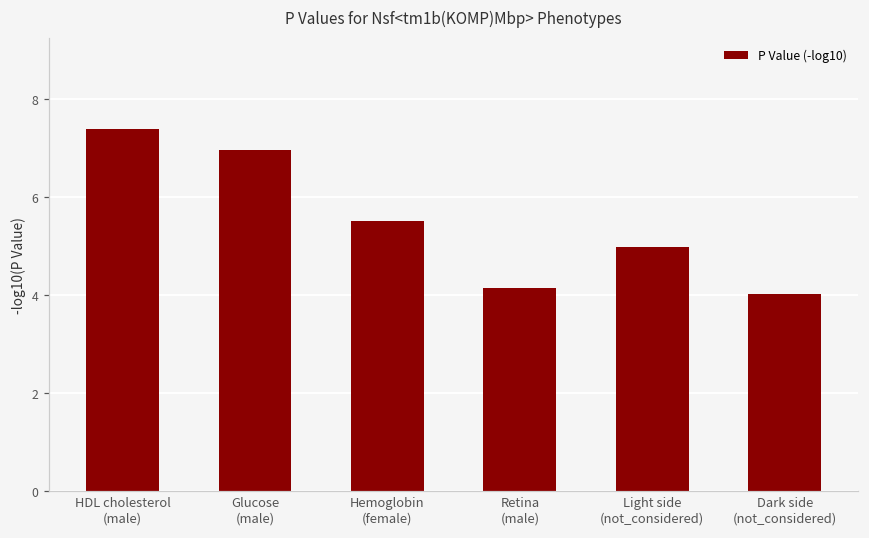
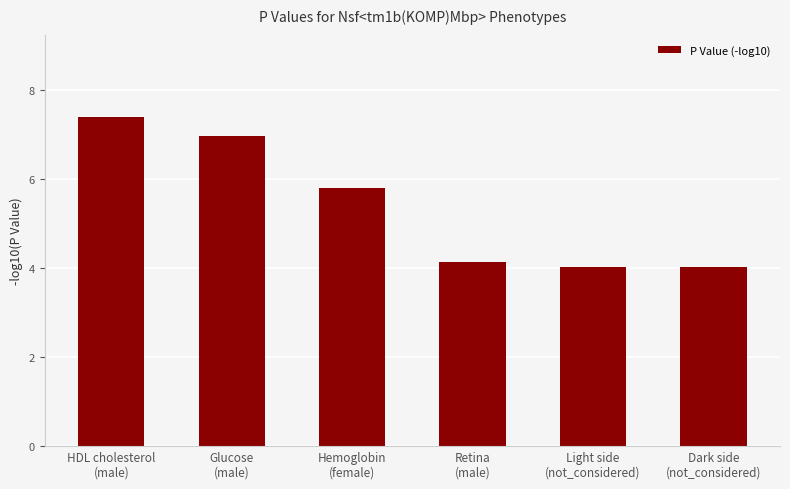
  {
    "HDL cholesterol (male)": 7.4,
    "Glucose (male)": 7.0,
-   "Hemoglobin (female)": 5.5,
+   "Hemoglobin (female)": 5.8,
    "Retina (male)": 4.1,
-   "Light side (not_considered)": 5.0,
+   "Light side (not_considered)": 4.0,
    "Dark side (not_considered)": 4.0
  }
